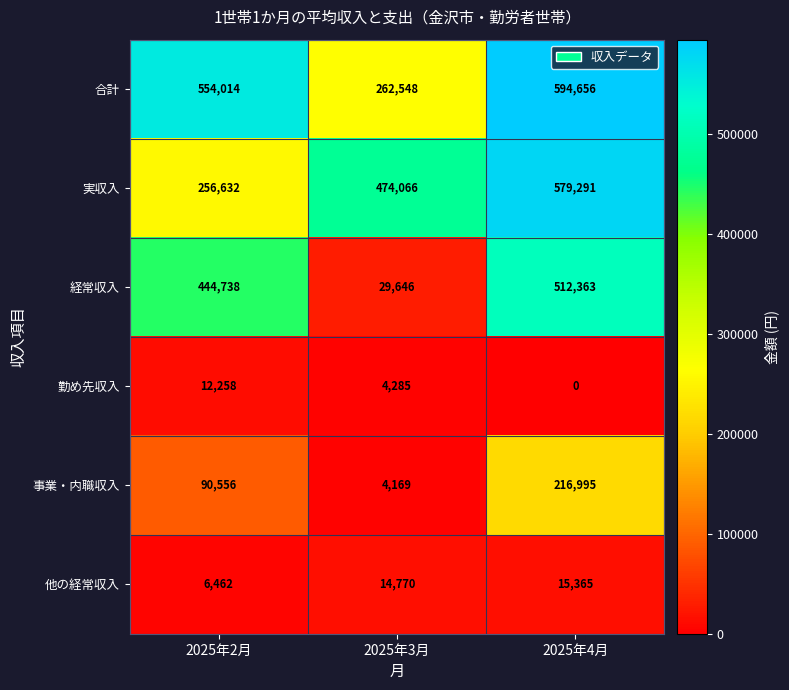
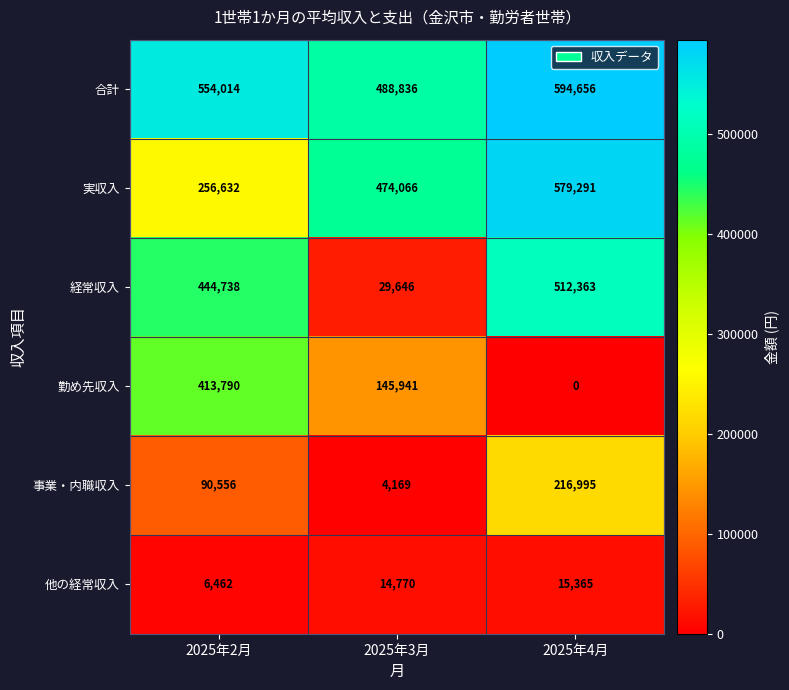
  {
    "合計": {
      "2025年2月": "554,014",
-     "2025年3月": "262,548",
+     "2025年3月": "488,836",
      "2025年4月": "594,656"
    },
    "実収入": {
      "2025年2月": "256,632",
      "2025年3月": "474,066",
      "2025年4月": "579,291"
    },
    "経常収入": {
      "2025年2月": "444,738",
      "2025年3月": "29,646",
      "2025年4月": "512,363"
    },
    "勤め先収入": {
-     "2025年2月": "12,258",
-     "2025年3月": "4,285",
+     "2025年2月": "413,790",
+     "2025年3月": "145,941",
      "2025年4月": "0"
    },
    "事業・内職収入": {
      "2025年2月": "90,556",
      "2025年3月": "4,169",
      "2025年4月": "216,995"
    },
    "他の経常収入": {
      "2025年2月": "6,462",
      "2025年3月": "14,770",
      "2025年4月": "15,365"
    }
  }
